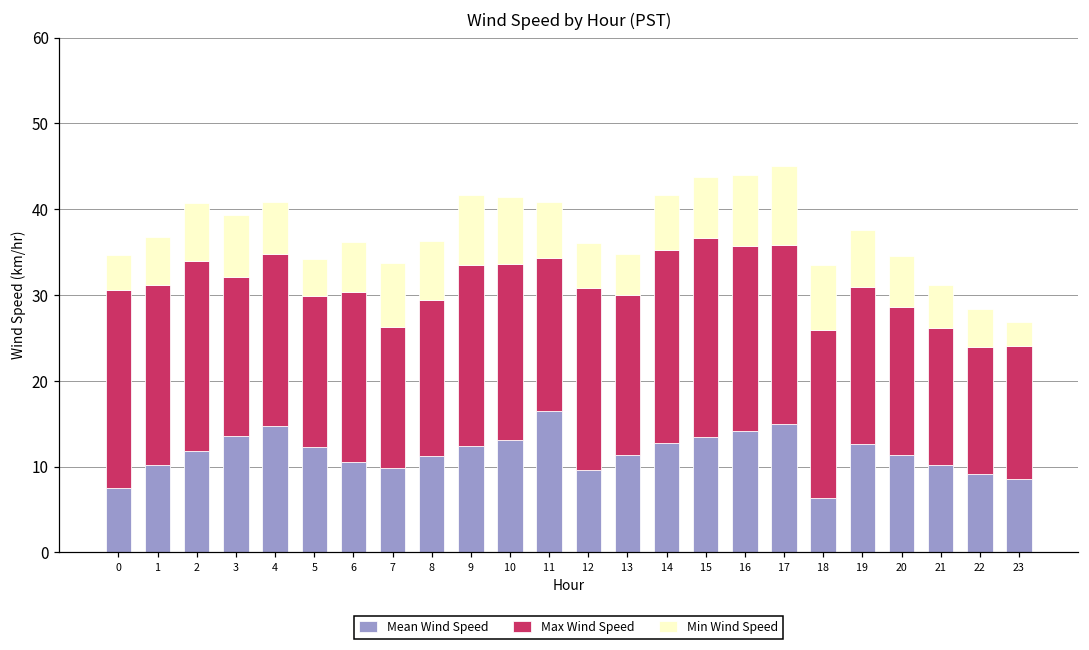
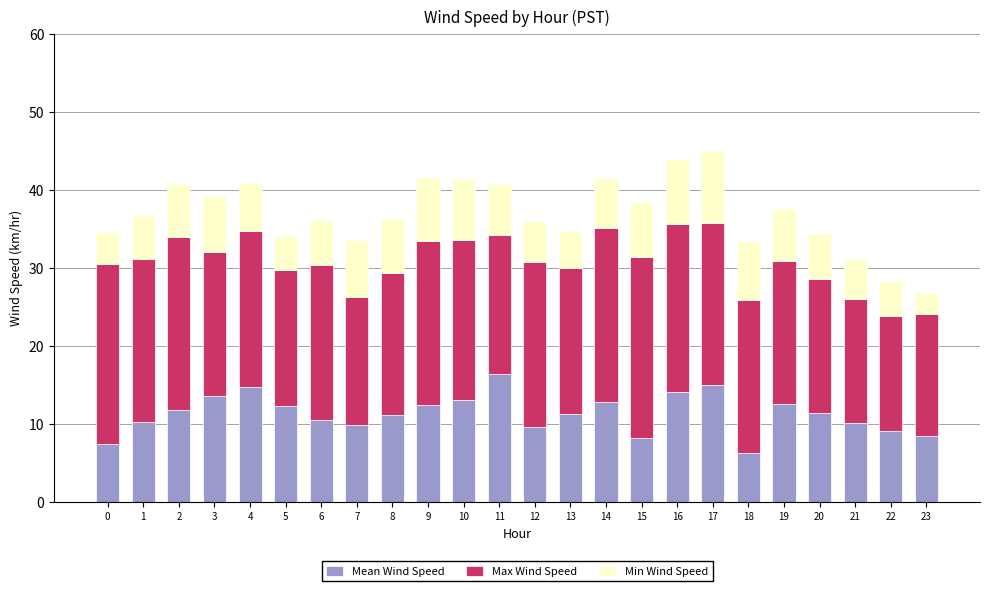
  {
    "Mean Wind Speed": {
      "0": 8,
      "1": 10,
      "2": 12,
      "3": 14,
      "4": 15,
      "5": 12,
      "6": 11,
      "7": 10,
      "8": 11,
      "9": 12,
      "10": 13,
      "11": 17,
      "12": 10,
      "13": 11,
      "14": 13,
-     "15": 14,
+     "15": 8,
      "16": 14,
      "17": 15,
      "18": 6,
      "19": 13,
      "20": 11,
      "21": 10,
      "22": 9,
      "23": 9
    },
    "Max Wind Speed": {
      "0": 23,
      "1": 21,
      "2": 22,
      "3": 19,
      "4": 20,
      "5": 18,
      "6": 20,
      "7": 16,
      "8": 18,
      "9": 21,
      "10": 21,
      "11": 18,
      "12": 21,
      "13": 19,
      "14": 22,
      "15": 23,
      "16": 22,
      "17": 21,
      "18": 20,
      "19": 18,
      "20": 17,
      "21": 16,
      "22": 15,
      "23": 16
    },
    "Min Wind Speed": {
      "0": 4,
      "1": 6,
      "2": 7,
      "3": 7,
      "4": 6,
      "5": 4,
      "6": 6,
      "7": 7,
      "8": 7,
      "9": 8,
      "10": 8,
      "11": 7,
      "12": 5,
      "13": 5,
      "14": 6,
      "15": 7,
      "16": 8,
      "17": 9,
      "18": 8,
      "19": 7,
      "20": 6,
      "21": 5,
      "22": 5,
      "23": 3
    }
  }
